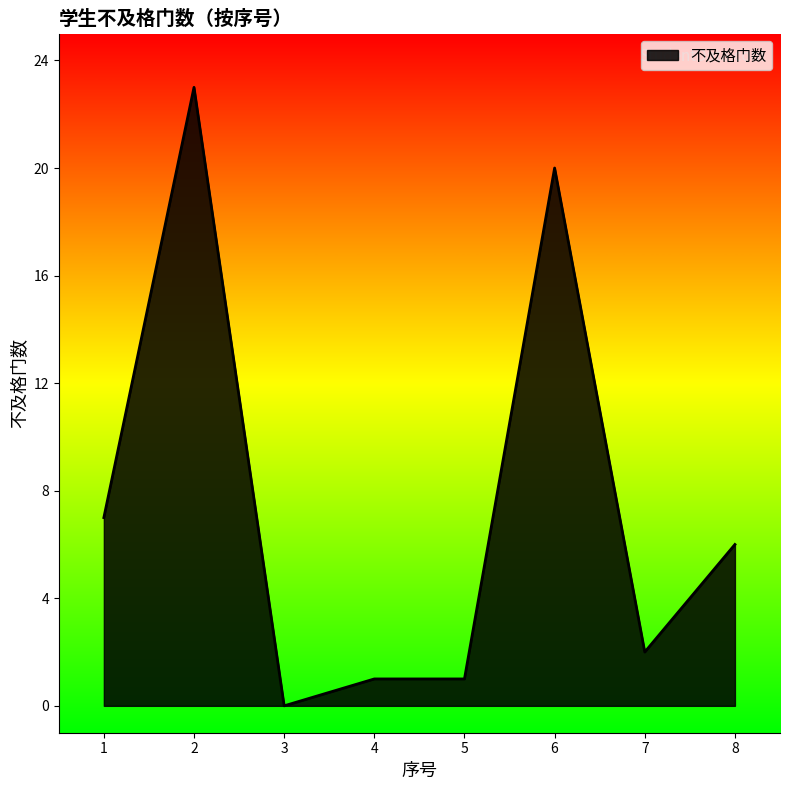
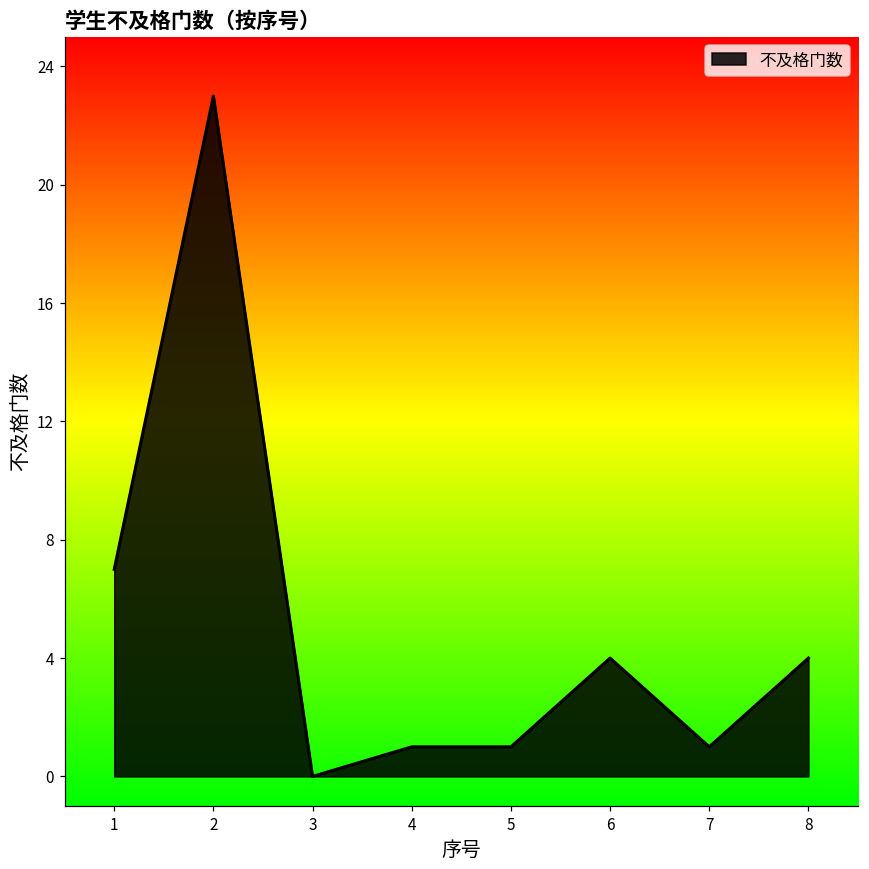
  {
    "1": 7,
    "2": 23,
    "3": 0,
    "4": 1,
    "5": 1,
-   "6": 20,
-   "7": 2,
-   "8": 6
+   "6": 4,
+   "7": 1,
+   "8": 4
  }
